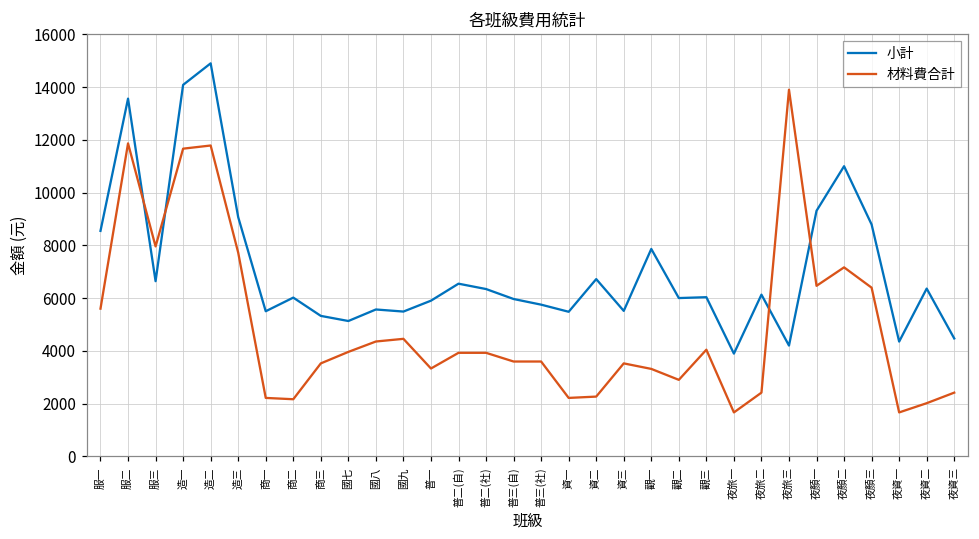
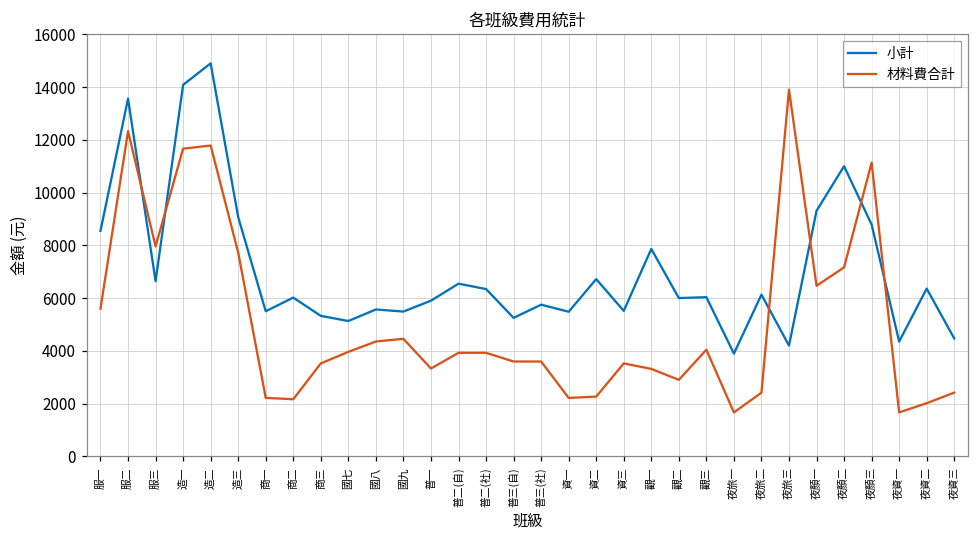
  {
    "小計": {
      "服一": 8600,
      "服二": 13600,
      "服三": 6600,
      "造一": 14100,
      "造二": 14900,
      "造三": 9100,
      "商一": 5500,
      "商二": 6000,
      "商三": 5300,
      "國七": 5100,
      "國八": 5600,
      "國九": 5500,
      "普一": 5900,
      "普二(自)": 6600,
      "普二(社)": 6300,
-     "普三(自)": 6000,
+     "普三(自)": 5300,
      "普三(社)": 5800,
      "資一": 5500,
      "資二": 6700,
      "資三": 5500,
      "觀一": 7900,
      "觀二": 6000,
      "觀三": 6000,
      "夜旅一": 3900,
      "夜旅二": 6100,
      "夜旅三": 4200,
      "夜顏一": 9300,
      "夜顏二": 11000,
      "夜顏三": 8800,
      "夜資一": 4400,
      "夜資二": 6400,
      "夜資三": 4500
    },
    "材料費合計": {
      "服一": 5600,
-     "服二": 11900,
+     "服二": 12300,
      "服三": 8000,
      "造一": 11700,
      "造二": 11800,
      "造三": 7700,
      "商一": 2200,
      "商二": 2200,
      "商三": 3500,
      "國七": 4000,
      "國八": 4400,
      "國九": 4500,
      "普一": 3300,
      "普二(自)": 3900,
      "普二(社)": 3900,
      "普三(自)": 3600,
      "普三(社)": 3600,
      "資一": 2200,
      "資二": 2300,
      "資三": 3500,
      "觀一": 3300,
      "觀二": 2900,
      "觀三": 4000,
      "夜旅一": 1700,
      "夜旅二": 2400,
      "夜旅三": 13900,
      "夜顏一": 6500,
      "夜顏二": 7200,
-     "夜顏三": 6400,
+     "夜顏三": 11100,
      "夜資一": 1700,
      "夜資二": 2000,
      "夜資三": 2400
    }
  }
